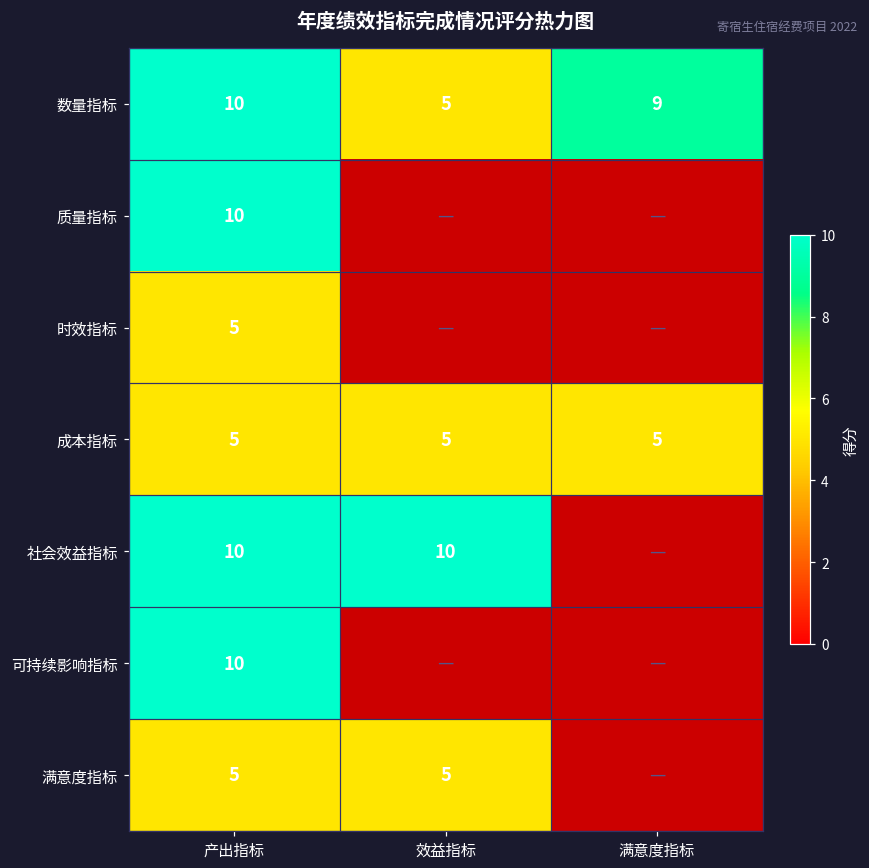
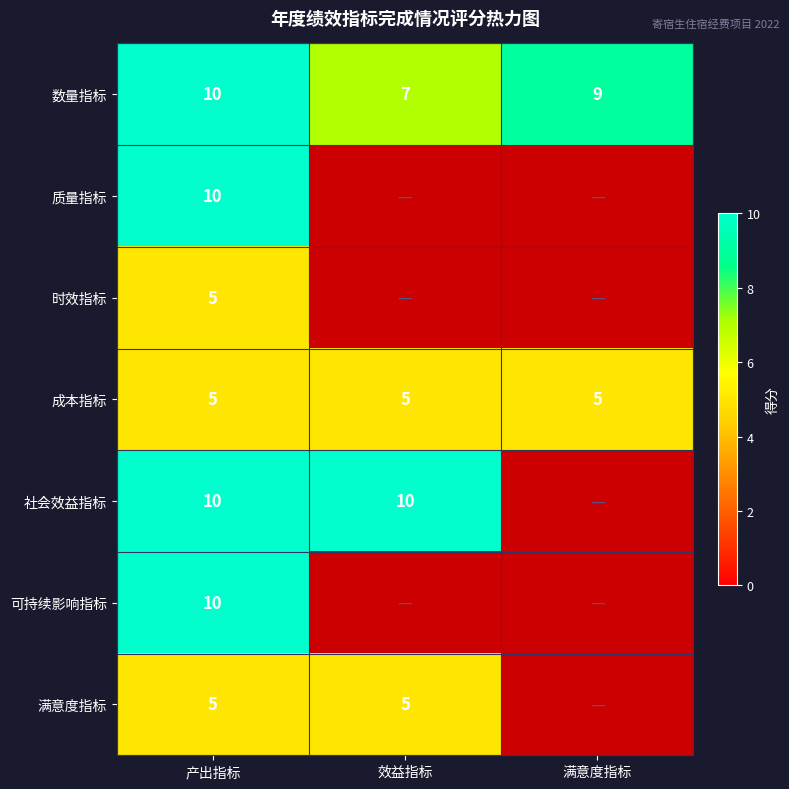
  {
    "数量指标": {
      "产出指标": 10,
-     "效益指标": 5,
+     "效益指标": 7,
      "满意度指标": 9
    },
    "质量指标": {
      "产出指标": 10
    },
    "时效指标": {
      "产出指标": 5
    },
    "成本指标": {
      "产出指标": 5,
      "效益指标": 5,
      "满意度指标": 5
    },
    "社会效益指标": {
      "产出指标": 10,
      "效益指标": 10
    },
    "可持续影响指标": {
      "产出指标": 10
    },
    "满意度指标": {
      "产出指标": 5,
      "效益指标": 5
    }
  }
